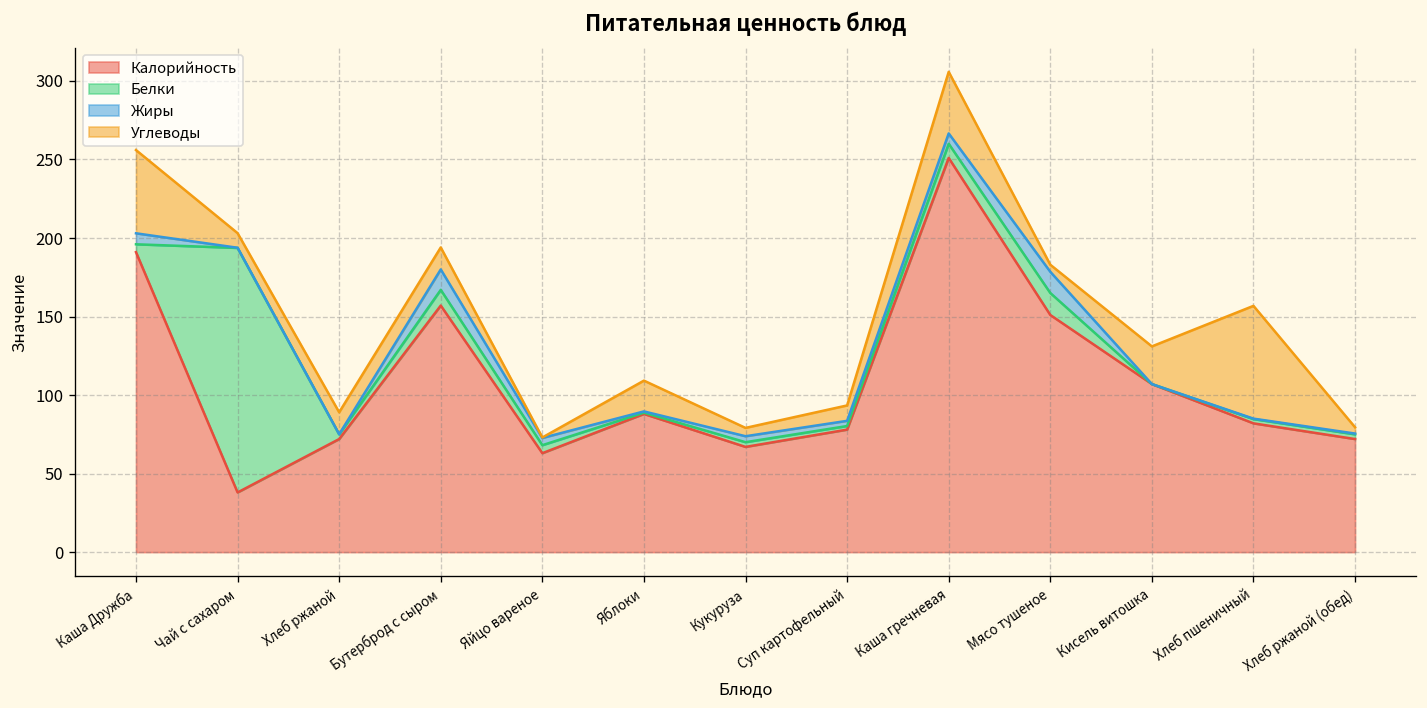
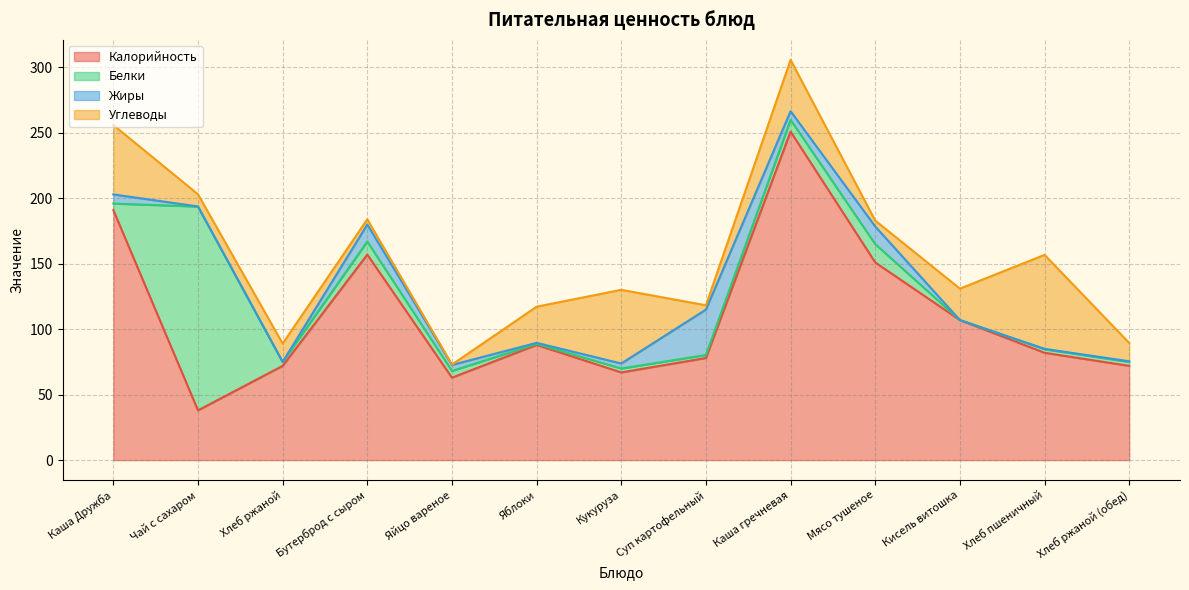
  {
    "Калорийность": {
      "Каша Дружба": 191,
      "Чай с сахаром": 38,
      "Хлеб ржаной": 72,
      "Бутерброд с сыром": 157,
      "Яйцо вареное": 63,
      "Кукуруза": 67,
      "Суп картофельный": 78,
      "Каша гречневая": 251,
      "Мясо тушеное": 151,
      "Хлеб пшеничный": 82,
      "Хлеб ржаной (обед)": 72
    },
    "Белки": {
      "Каша Дружба": 5,
      "Бутерброд с сыром": 10,
      "Яйцо вареное": 5,
      "Кукуруза": 3,
      "Суп картофельный": 2,
      "Каша гречневая": 9,
      "Мясо тушеное": 14
    },
    "Жиры": {
      "Каша Дружба": 7,
      "Бутерброд с сыром": 13,
      "Кукуруза": 4,
-     "Суп картофельный": 3,
+     "Суп картофельный": 35,
      "Каша гречневая": 7,
      "Мясо тушеное": 14
    },
    "Углеводы": {
      "Чай с сахаром": 9,
      "Хлеб ржаной": 14,
-     "Бутерброд с сыром": 14,
-     "Яблоки": 20,
-     "Кукуруза": 5,
-     "Суп картофельный": 10,
+     "Бутерброд с сыром": 4,
+     "Яблоки": 28,
+     "Кукуруза": 56,
+     "Суп картофельный": 3,
      "Каша гречневая": 39,
      "Мясо тушеное": 5,
      "Кисель витошка": 24,
      "Хлеб пшеничный": 72,
-     "Хлеб ржаной (обед)": 4
+     "Хлеб ржаной (обед)": 14
    }
  }
